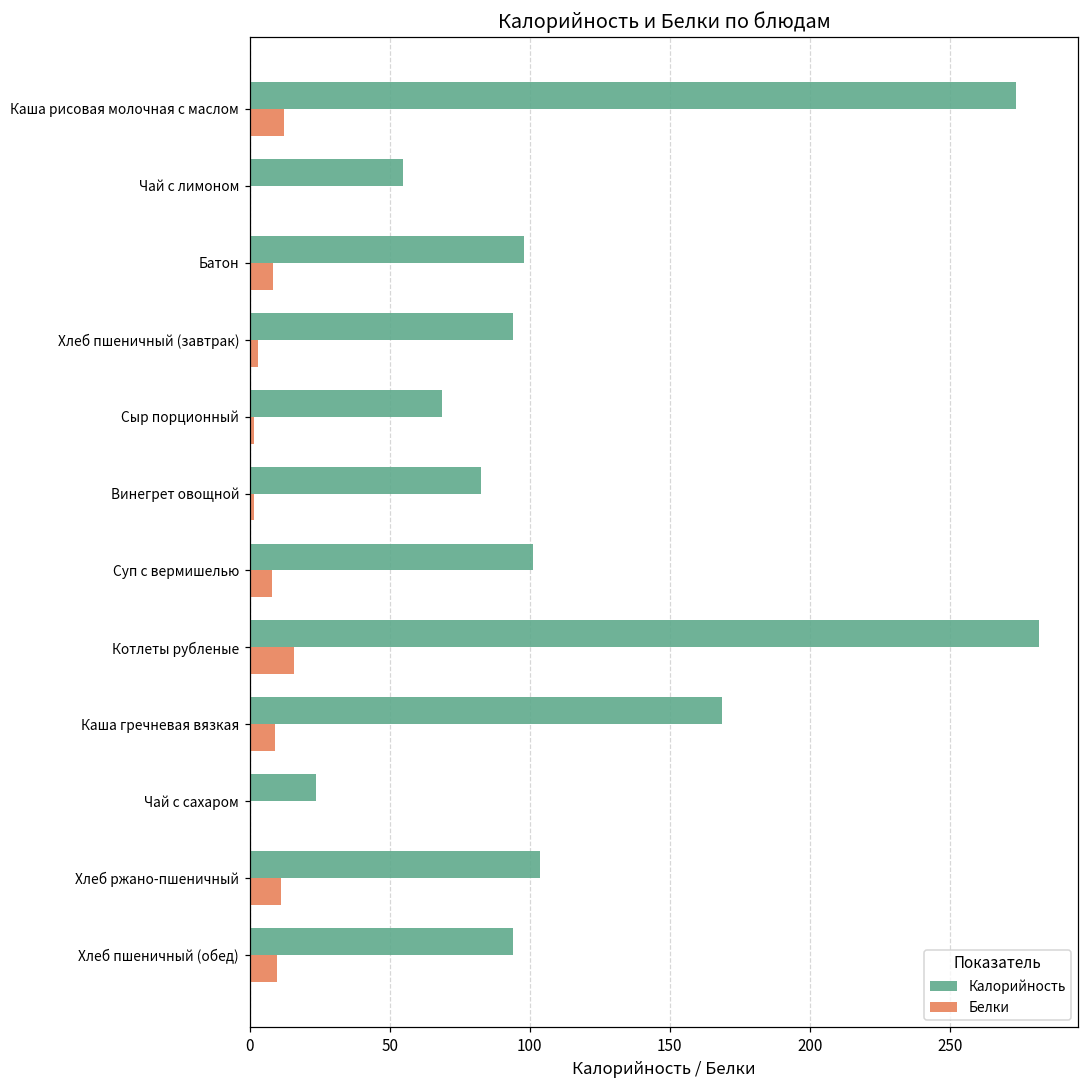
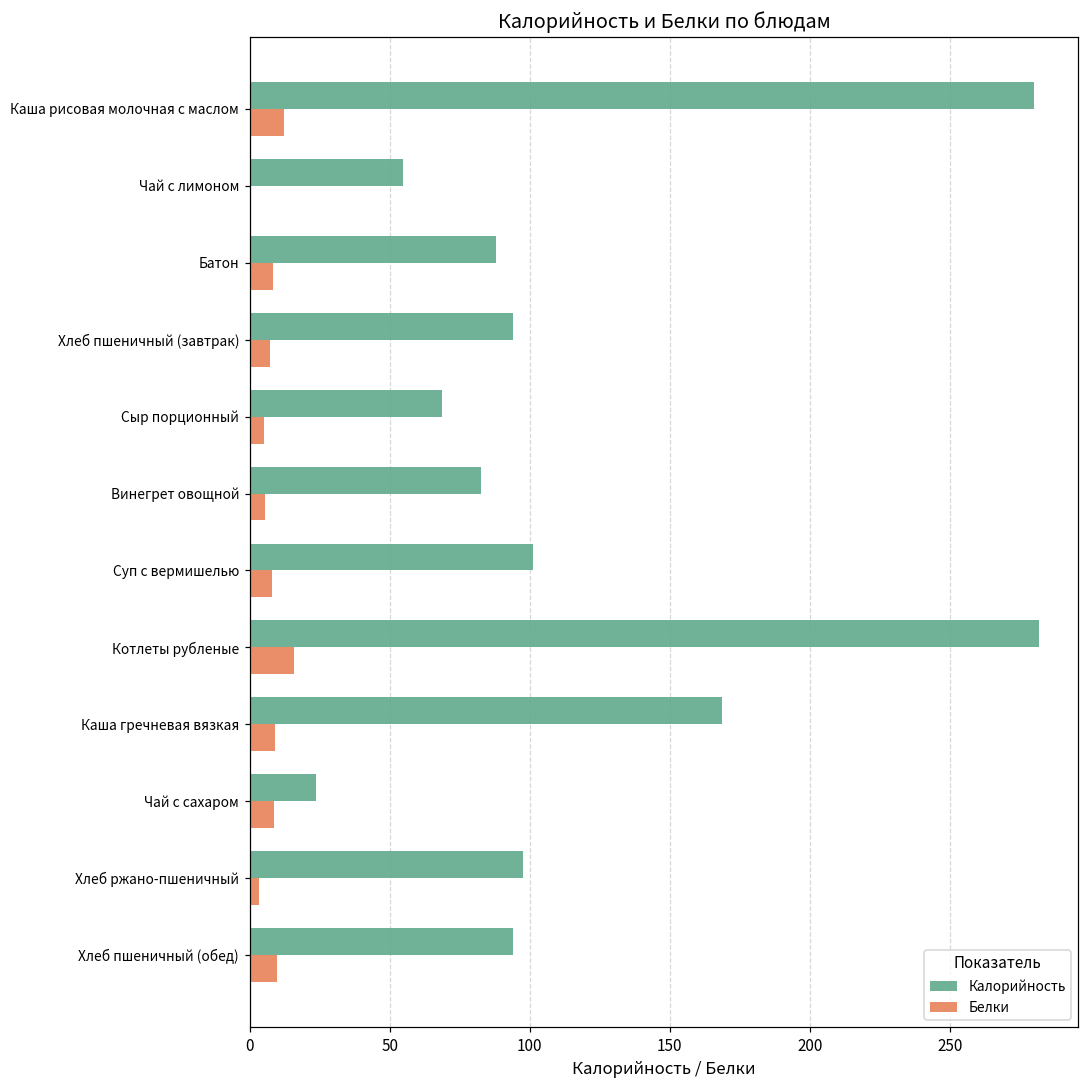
  {
    "Калорийность": {
-     "Каша рисовая молочная с маслом": 274,
+     "Каша рисовая молочная с маслом": 280,
      "Чай с лимоном": 55,
-     "Батон": 98,
+     "Батон": 88,
      "Хлеб пшеничный (завтрак)": 94,
      "Сыр порционный": 69,
      "Винегрет овощной": 83,
      "Суп с вермишелью": 101,
      "Котлеты рубленые": 282,
      "Каша гречневая вязкая": 169,
      "Чай с сахаром": 24,
-     "Хлеб ржано-пшеничный": 104,
+     "Хлеб ржано-пшеничный": 98,
      "Хлеб пшеничный (обед)": 94
    },
    "Белки": {
      "Каша рисовая молочная с маслом": 12,
      "Батон": 8,
-     "Хлеб пшеничный (завтрак)": 3,
-     "Сыр порционный": 2,
-     "Винегрет овощной": 2,
+     "Хлеб пшеничный (завтрак)": 7,
+     "Сыр порционный": 5,
+     "Винегрет овощной": 5,
      "Суп с вермишелью": 8,
      "Котлеты рубленые": 16,
      "Каша гречневая вязкая": 9,
-     "Чай с сахаром": 0,
-     "Хлеб ржано-пшеничный": 11,
+     "Чай с сахаром": 9,
+     "Хлеб ржано-пшеничный": 3,
      "Хлеб пшеничный (обед)": 10
    }
  }
